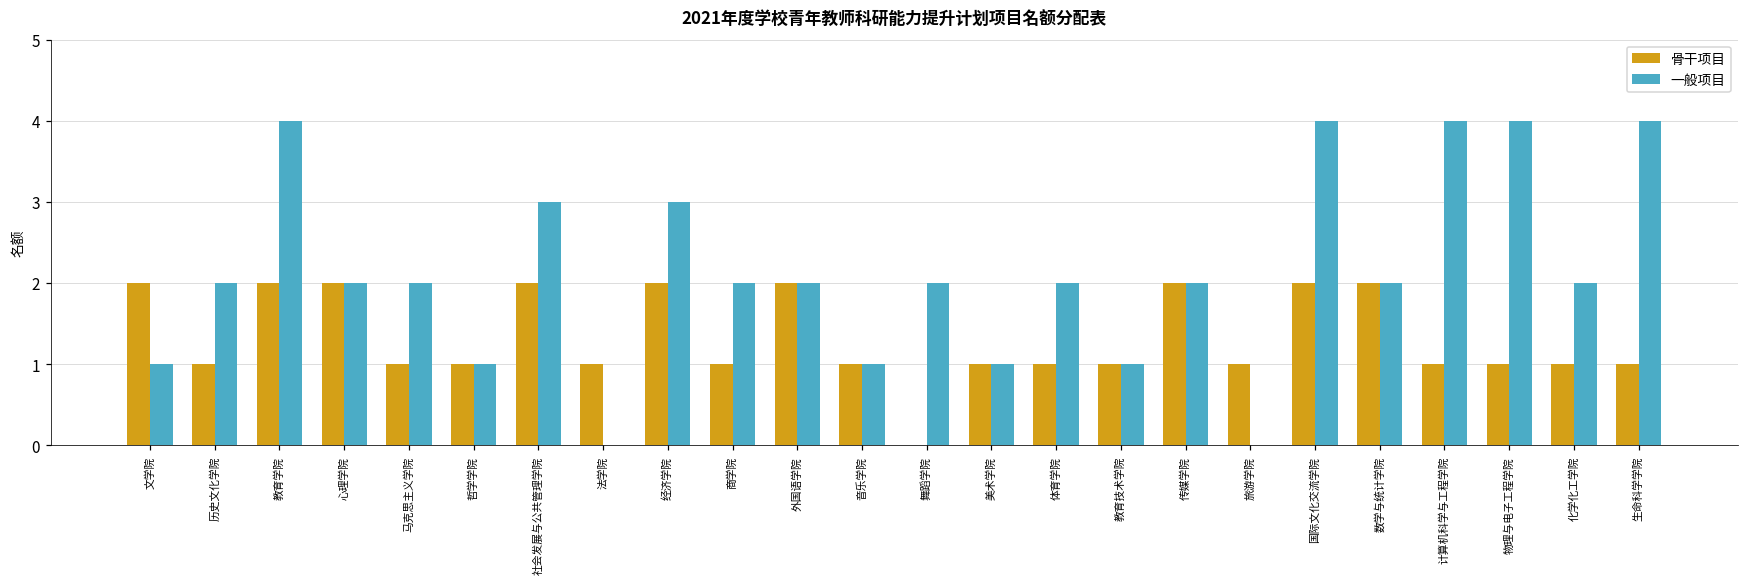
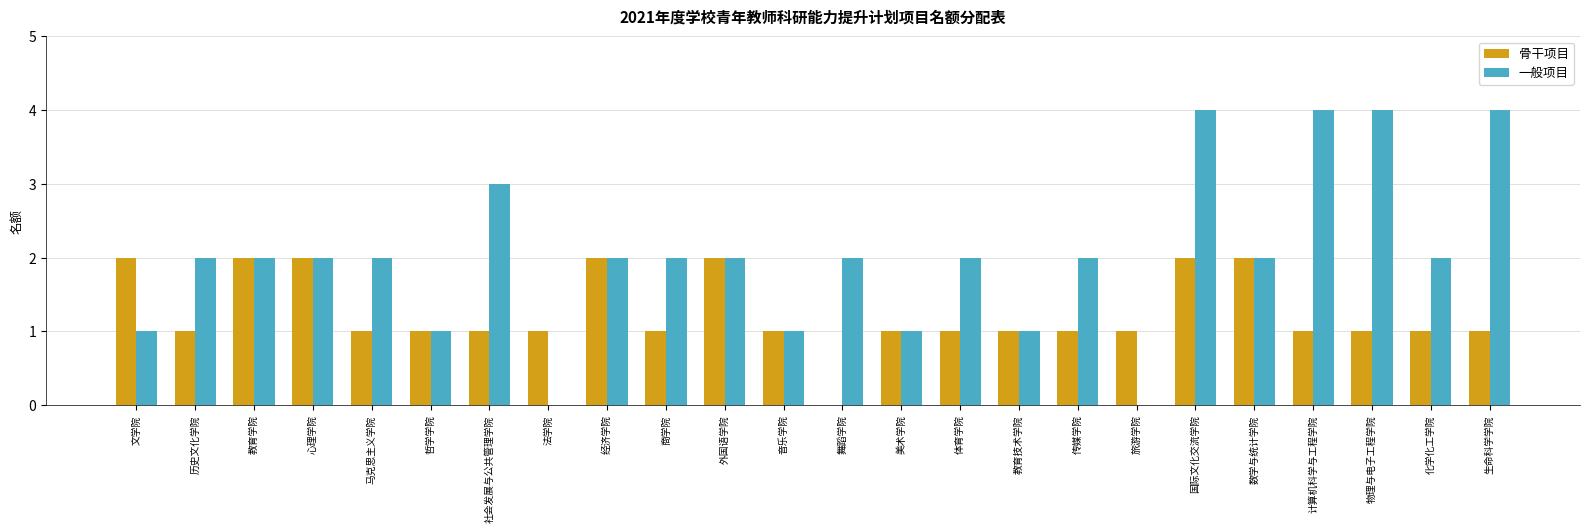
  {
    "骨干项目": {
      "文学院": 2,
      "历史文化学院": 1,
      "教育学院": 2,
      "心理学院": 2,
      "马克思主义学院": 1,
      "哲学学院": 1,
-     "社会发展与公共管理学院": 2,
+     "社会发展与公共管理学院": 1,
      "法学院": 1,
      "经济学院": 2,
      "商学院": 1,
      "外国语学院": 2,
      "音乐学院": 1,
      "舞蹈学院": 0,
      "美术学院": 1,
      "体育学院": 1,
      "教育技术学院": 1,
-     "传媒学院": 2,
+     "传媒学院": 1,
      "旅游学院": 1,
      "国际文化交流学院": 2,
      "数学与统计学院": 2,
      "计算机科学与工程学院": 1,
      "物理与电子工程学院": 1,
      "化学化工学院": 1,
      "生命科学学院": 1
    },
    "一般项目": {
      "文学院": 1,
      "历史文化学院": 2,
-     "教育学院": 4,
+     "教育学院": 2,
      "心理学院": 2,
      "马克思主义学院": 2,
      "哲学学院": 1,
      "社会发展与公共管理学院": 3,
      "法学院": 0,
-     "经济学院": 3,
+     "经济学院": 2,
      "商学院": 2,
      "外国语学院": 2,
      "音乐学院": 1,
      "舞蹈学院": 2,
      "美术学院": 1,
      "体育学院": 2,
      "教育技术学院": 1,
      "传媒学院": 2,
      "旅游学院": 0,
      "国际文化交流学院": 4,
      "数学与统计学院": 2,
      "计算机科学与工程学院": 4,
      "物理与电子工程学院": 4,
      "化学化工学院": 2,
      "生命科学学院": 4
    }
  }
